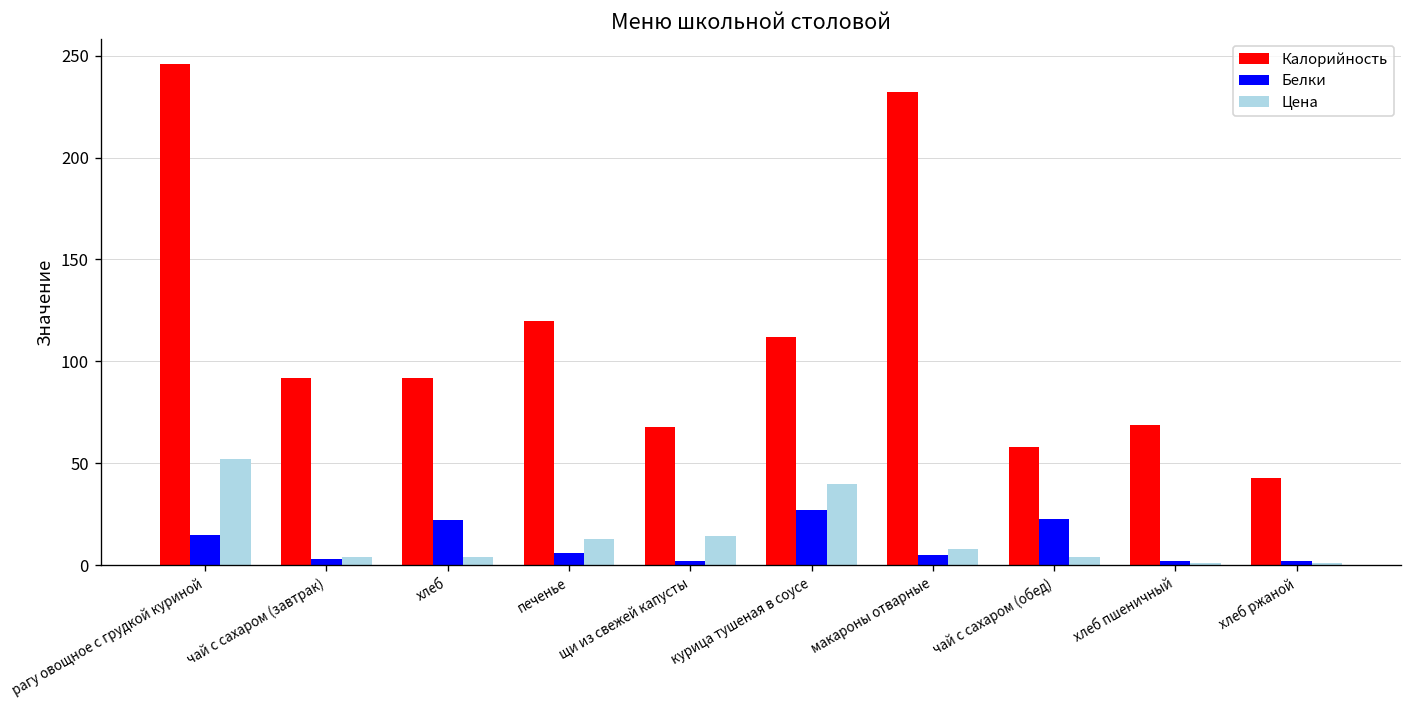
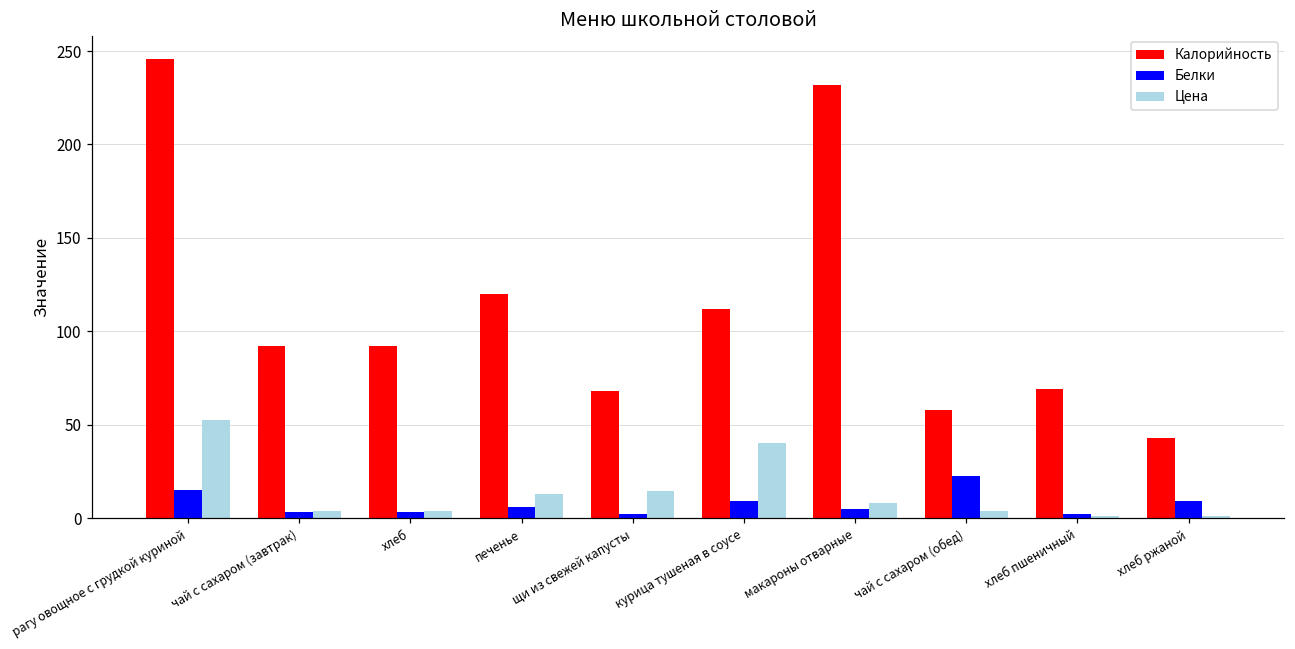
  {
    "Калорийность": {
      "рагу овощное с грудкой куриной": 246,
      "чай с сахаром (завтрак)": 92,
      "хлеб": 92,
      "печенье": 120,
      "щи из свежей капусты": 68,
      "курица тушеная в соусе": 112,
      "макароны отварные": 232,
      "чай с сахаром (обед)": 58,
      "хлеб пшеничный": 69,
      "хлеб ржаной": 43
    },
    "Белки": {
      "рагу овощное с грудкой куриной": 15,
      "чай с сахаром (завтрак)": 3,
-     "хлеб": 22,
+     "хлеб": 3,
      "печенье": 6,
      "щи из свежей капусты": 2,
-     "курица тушеная в соусе": 27,
+     "курица тушеная в соусе": 9,
      "макароны отварные": 5,
      "чай с сахаром (обед)": 23,
      "хлеб пшеничный": 2,
-     "хлеб ржаной": 2
+     "хлеб ржаной": 9
    },
    "Цена": {
      "рагу овощное с грудкой куриной": 52,
      "чай с сахаром (завтрак)": 4,
      "хлеб": 4,
      "печенье": 13,
      "щи из свежей капусты": 14,
      "курица тушеная в соусе": 40,
      "макароны отварные": 8,
      "чай с сахаром (обед)": 4
    }
  }
